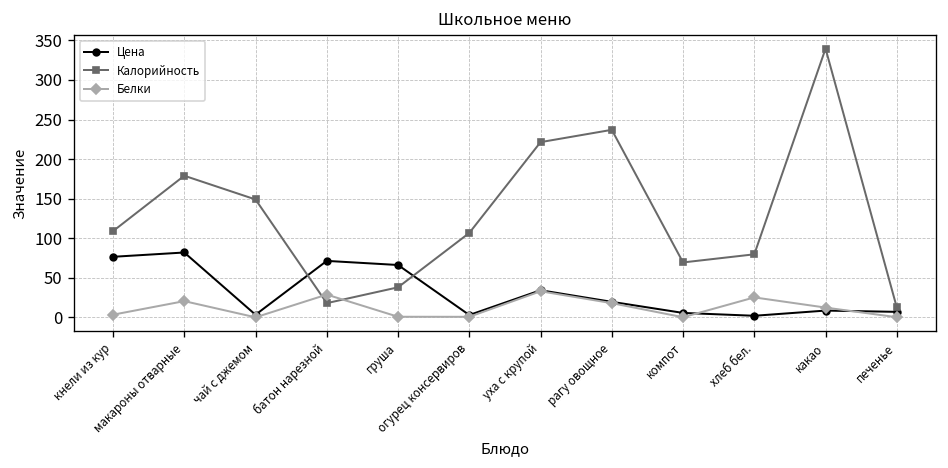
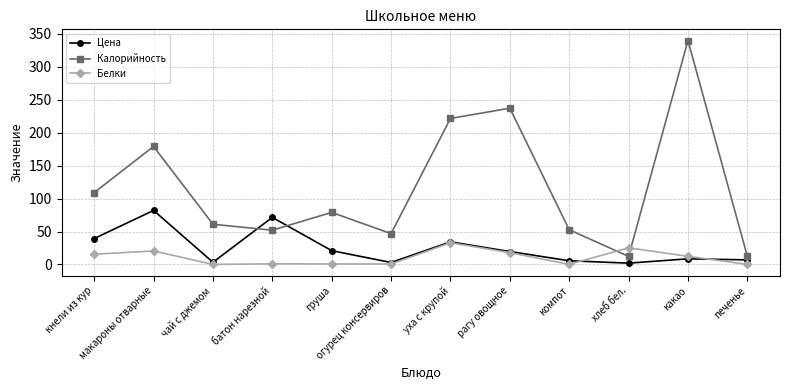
  {
    "Цена": {
-     "кнели из кур": 80,
+     "кнели из кур": 40,
      "макароны отварные": 80,
      "батон нарезной": 70,
-     "груша": 70,
+     "груша": 20,
      "компот": 10,
      "хлеб бел.": 0,
      "печенье": 10
    },
    "Калорийность": {
      "кнели из кур": 110,
      "макароны отварные": 180,
-     "чай с джемом": 150,
-     "батон нарезной": 20,
-     "груша": 40,
-     "огурец консервиров": 110,
+     "чай с джемом": 60,
+     "батон нарезной": 50,
+     "груша": 80,
+     "огурец консервиров": 50,
      "уха с крупой": 220,
      "рагу овощное": 240,
-     "компот": 70,
-     "хлеб бел.": 80,
+     "компот": 50,
+     "хлеб бел.": 10,
      "какао": 340,
      "печенье": 10
    },
    "Белки": {
-     "кнели из кур": 0,
+     "кнели из кур": 20,
      "макароны отварные": 20,
-     "батон нарезной": 30,
+     "батон нарезной": 0,
      "груша": 0,
      "компот": 0,
      "хлеб бел.": 30,
      "печенье": 0
    }
  }
